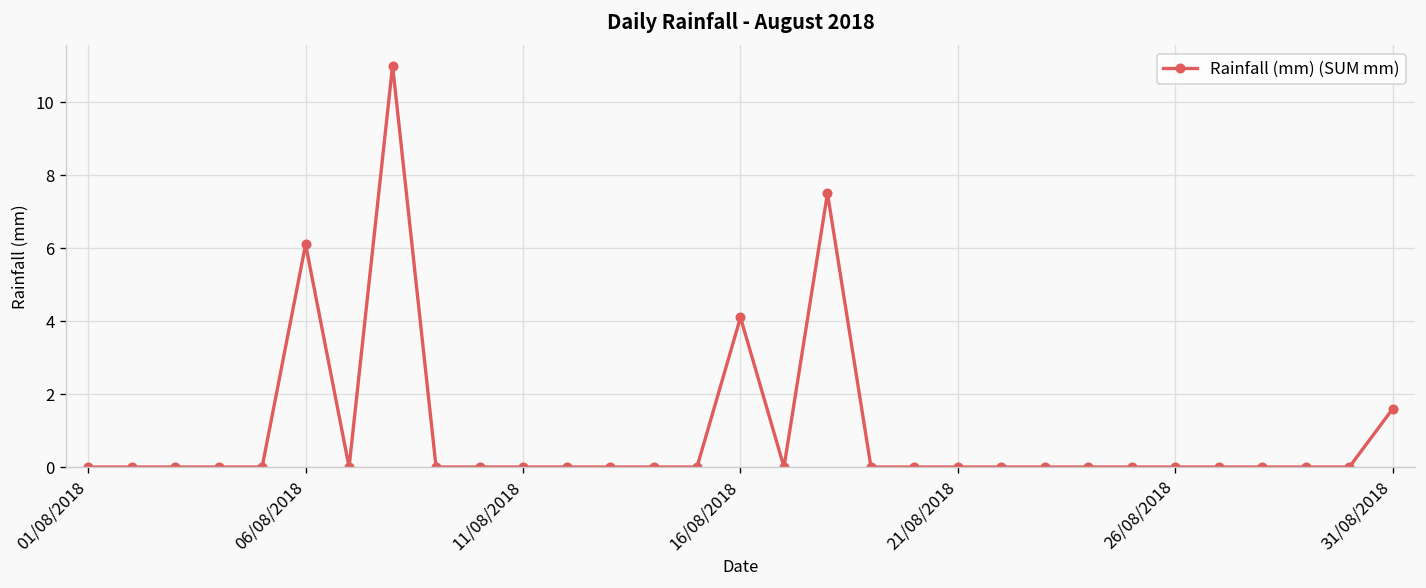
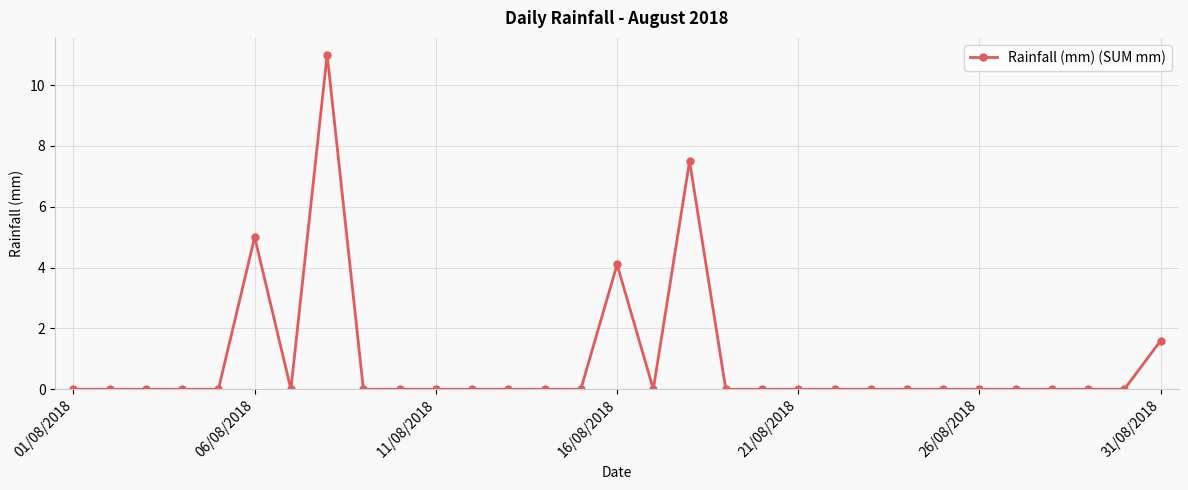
  {
    "01/08/2018": 0.0,
-   "06/08/2018": 6.1,
+   "06/08/2018": 5.0,
    "11/08/2018": 0.0,
    "16/08/2018": 4.1,
    "21/08/2018": 0.0,
    "26/08/2018": 0.0,
    "31/08/2018": 1.6
  }
